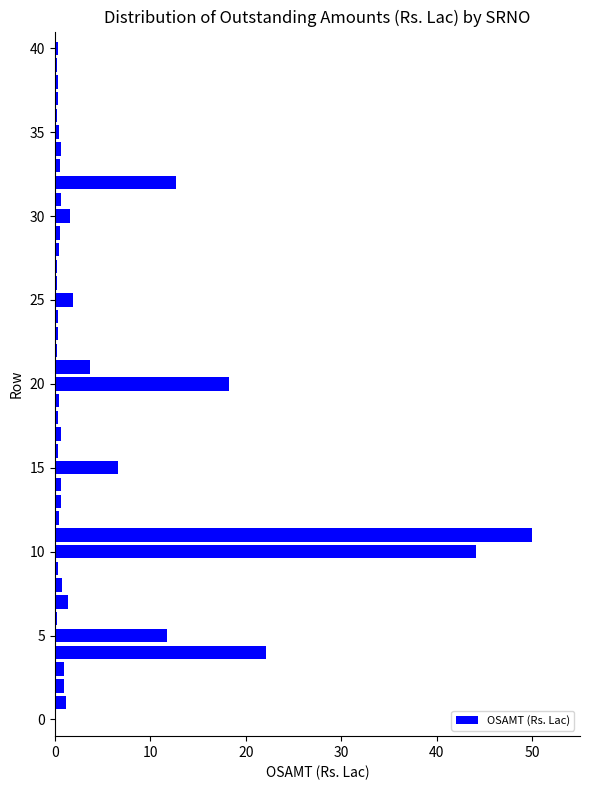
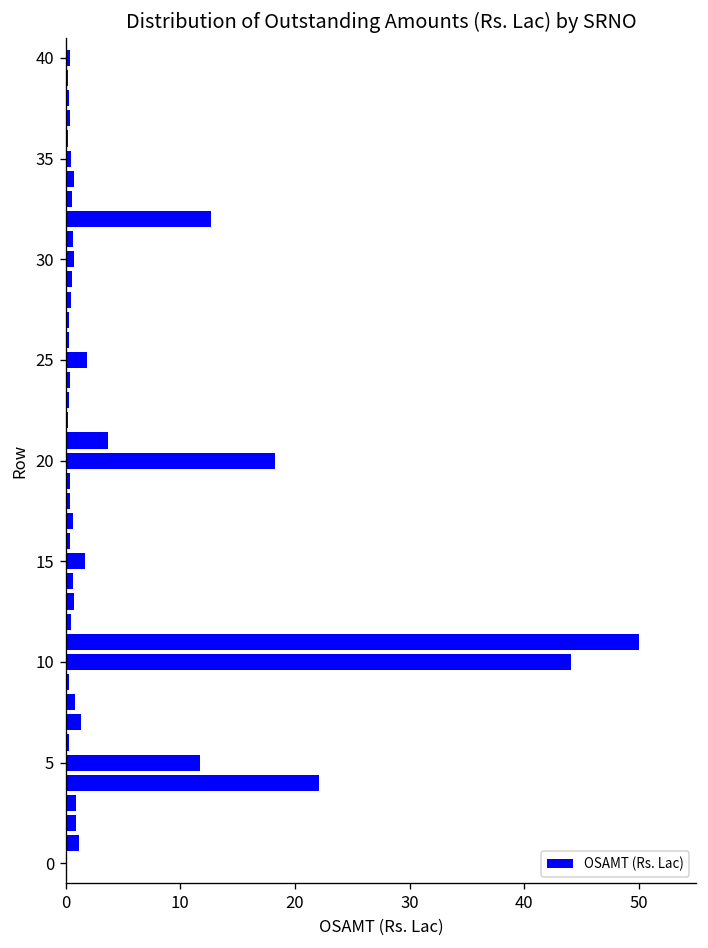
  {
    "40": 0,
    "35": 0,
-   "30": 2,
+   "30": 1,
    "25": 2,
    "20": 18,
-   "15": 7,
+   "15": 2,
    "10": 44,
    "5": 12
  }
